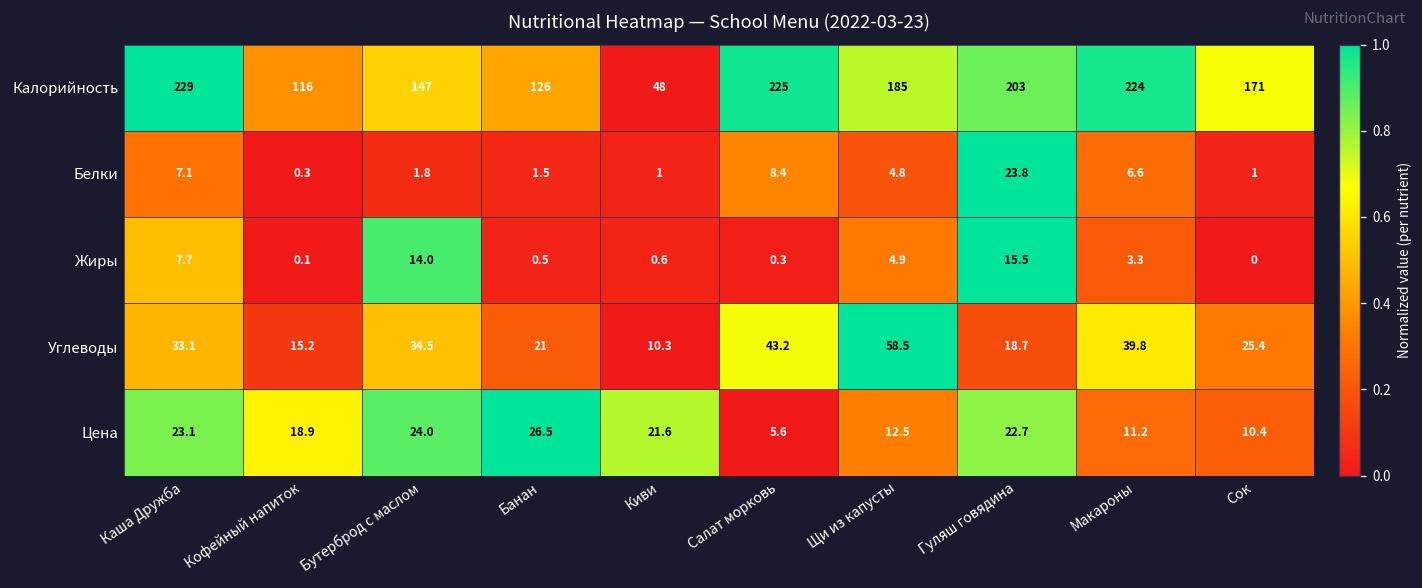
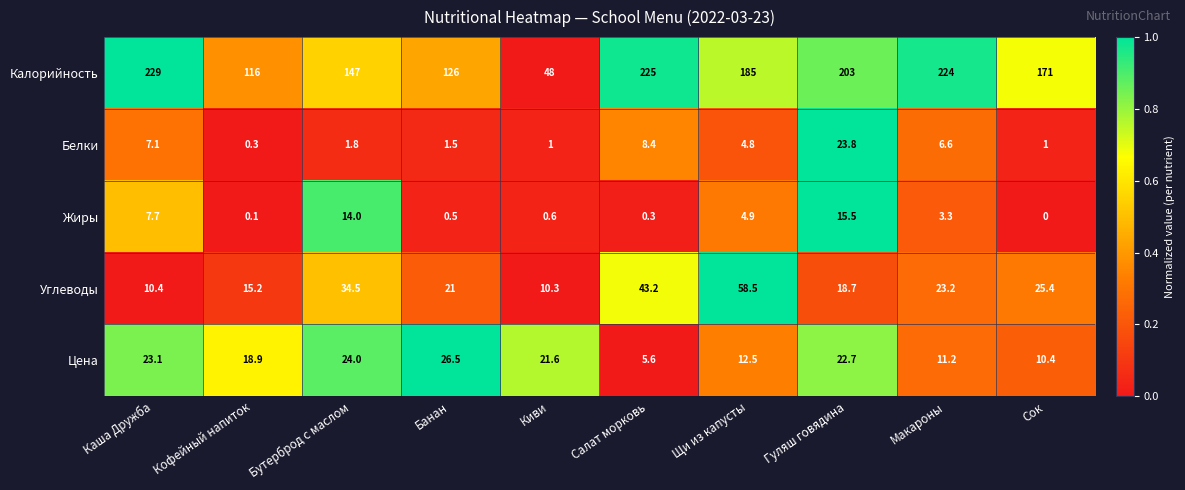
  {
    "Калорийность": {
      "Каша Дружба": 229,
      "Кофейный напиток": 116,
      "Бутерброд с маслом": 147,
      "Банан": 126,
      "Киви": 48,
      "Салат морковь": 225,
      "Щи из капусты": 185,
      "Гуляш говядина": 203,
      "Макароны": 224,
      "Сок": 171
    },
    "Белки": {
      "Каша Дружба": 7.1,
      "Кофейный напиток": 0.3,
      "Бутерброд с маслом": 1.8,
      "Банан": 1.5,
      "Киви": 1,
      "Салат морковь": 8.4,
      "Щи из капусты": 4.8,
      "Гуляш говядина": 23.8,
      "Макароны": 6.6,
      "Сок": 1
    },
    "Жиры": {
      "Каша Дружба": 7.7,
      "Кофейный напиток": 0.1,
      "Бутерброд с маслом": 14.0,
      "Банан": 0.5,
      "Киви": 0.6,
      "Салат морковь": 0.3,
      "Щи из капусты": 4.9,
      "Гуляш говядина": 15.5,
      "Макароны": 3.3,
      "Сок": 0
    },
    "Углеводы": {
-     "Каша Дружба": 33.1,
+     "Каша Дружба": 10.4,
      "Кофейный напиток": 15.2,
      "Бутерброд с маслом": 34.5,
      "Банан": 21,
      "Киви": 10.3,
      "Салат морковь": 43.2,
      "Щи из капусты": 58.5,
      "Гуляш говядина": 18.7,
-     "Макароны": 39.8,
+     "Макароны": 23.2,
      "Сок": 25.4
    },
    "Цена": {
      "Каша Дружба": 23.1,
      "Кофейный напиток": 18.9,
      "Бутерброд с маслом": 24.0,
      "Банан": 26.5,
      "Киви": 21.6,
      "Салат морковь": 5.6,
      "Щи из капусты": 12.5,
      "Гуляш говядина": 22.7,
      "Макароны": 11.2,
      "Сок": 10.4
    }
  }
